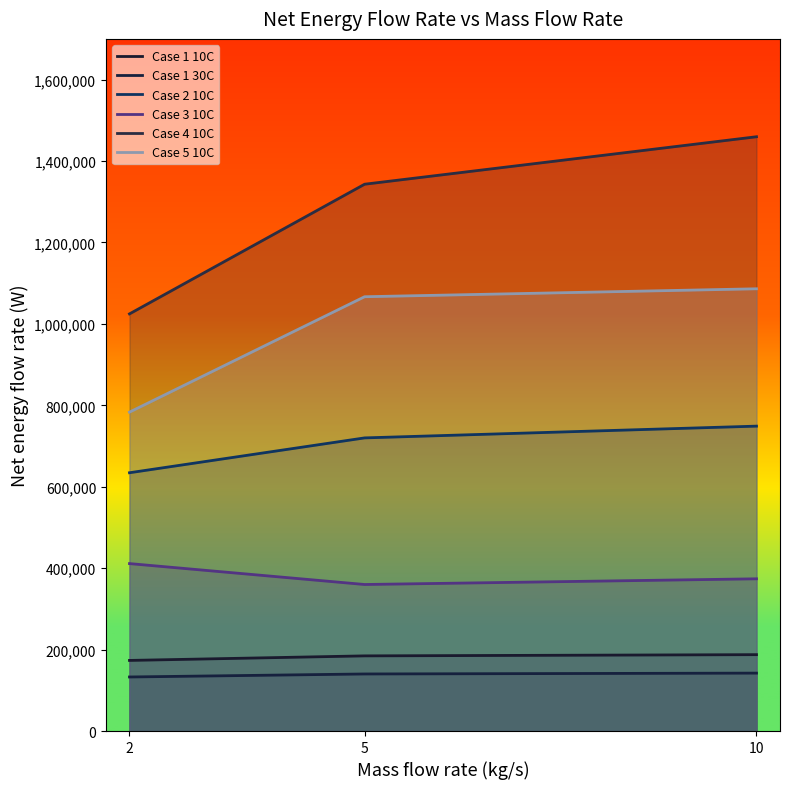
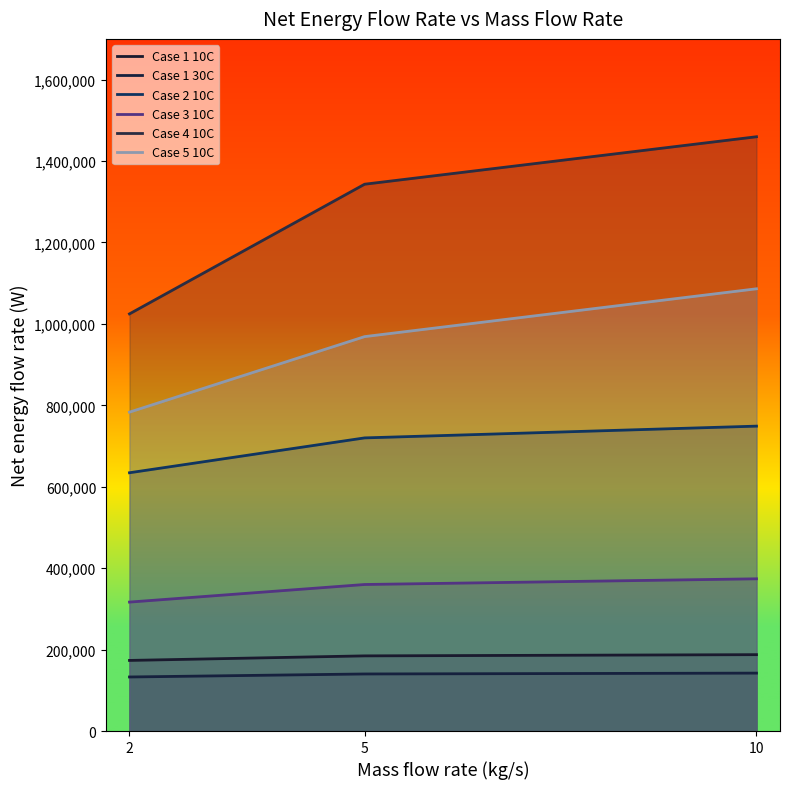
  {
    "Case 3 10C": {
-     "2": "410,000",
+     "2": "320,000",
      "5": "360,000",
      "10": "370,000"
    },
    "Case 5 10C": {
      "2": "780,000",
-     "5": "1,070,000",
+     "5": "970,000",
      "10": "1,090,000"
    }
  }
